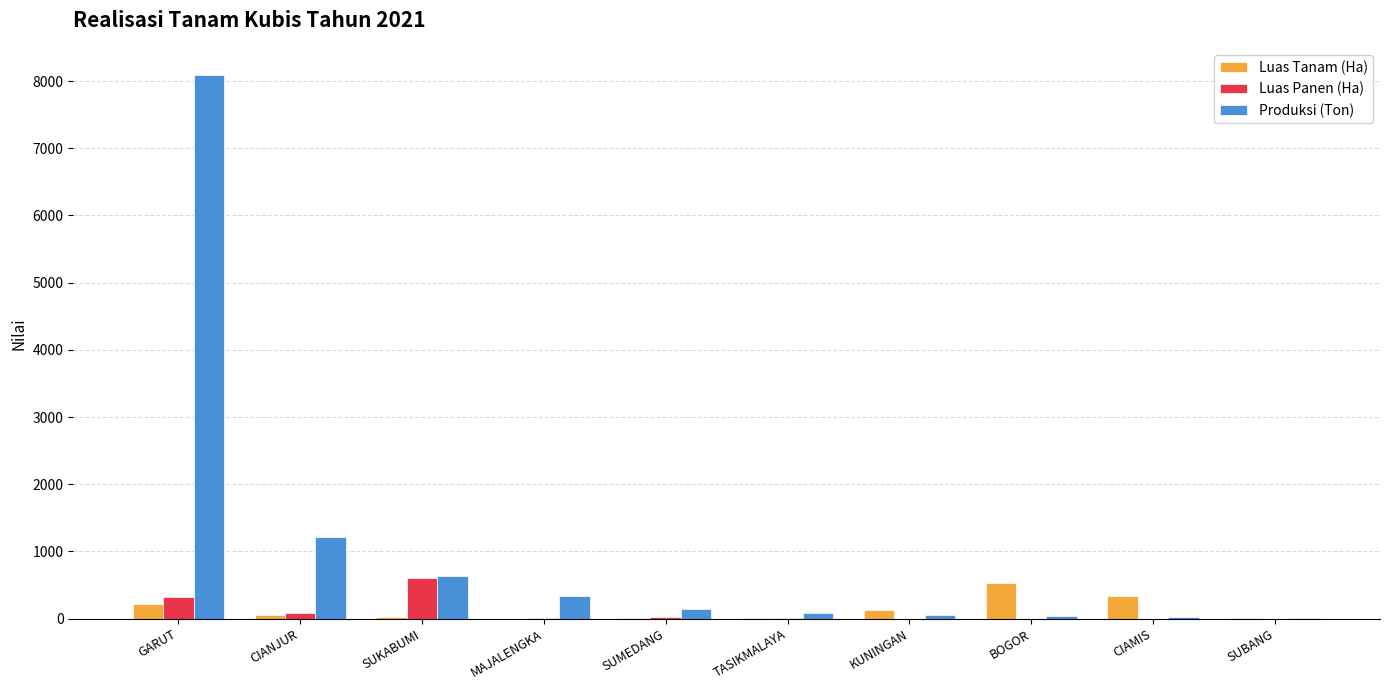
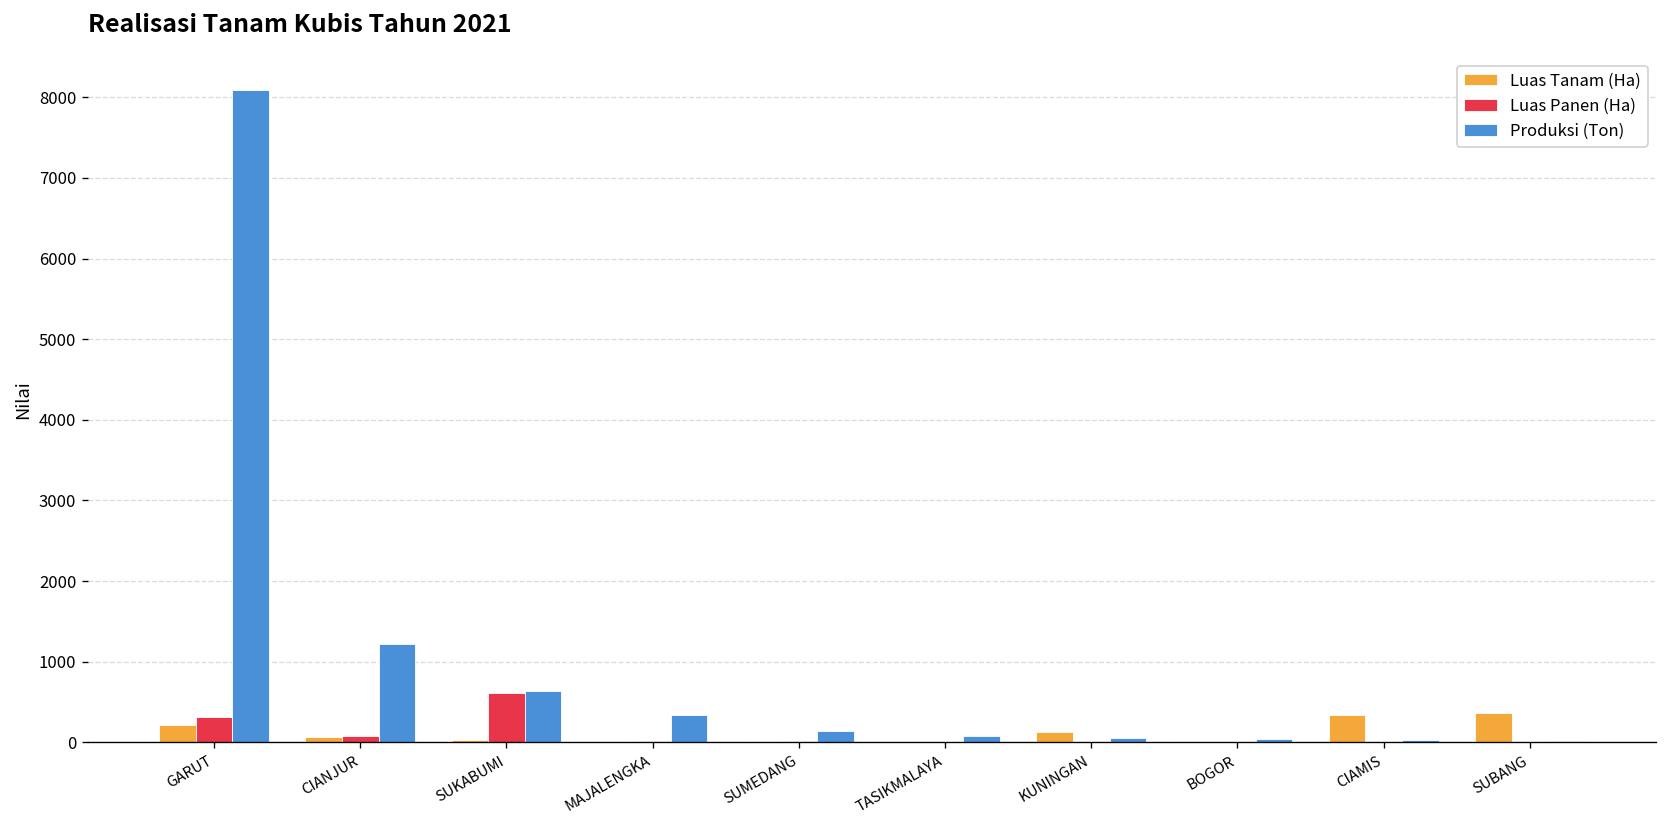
  {
    "Luas Tanam (Ha)": {
      "GARUT": 200,
      "CIANJUR": 100,
      "MAJALENGKA": 0,
      "KUNINGAN": 100,
-     "BOGOR": 500,
+     "BOGOR": 0,
      "CIAMIS": 300,
-     "SUBANG": 0
+     "SUBANG": 400
    },
    "Luas Panen (Ha)": {
      "GARUT": 300,
      "CIANJUR": 100,
      "SUKABUMI": 600
    },
    "Produksi (Ton)": {
      "GARUT": 8100,
      "CIANJUR": 1200,
      "SUKABUMI": 600,
      "MAJALENGKA": 300,
      "SUMEDANG": 100,
      "TASIKMALAYA": 100,
      "KUNINGAN": 100,
      "BOGOR": 0
    }
  }
